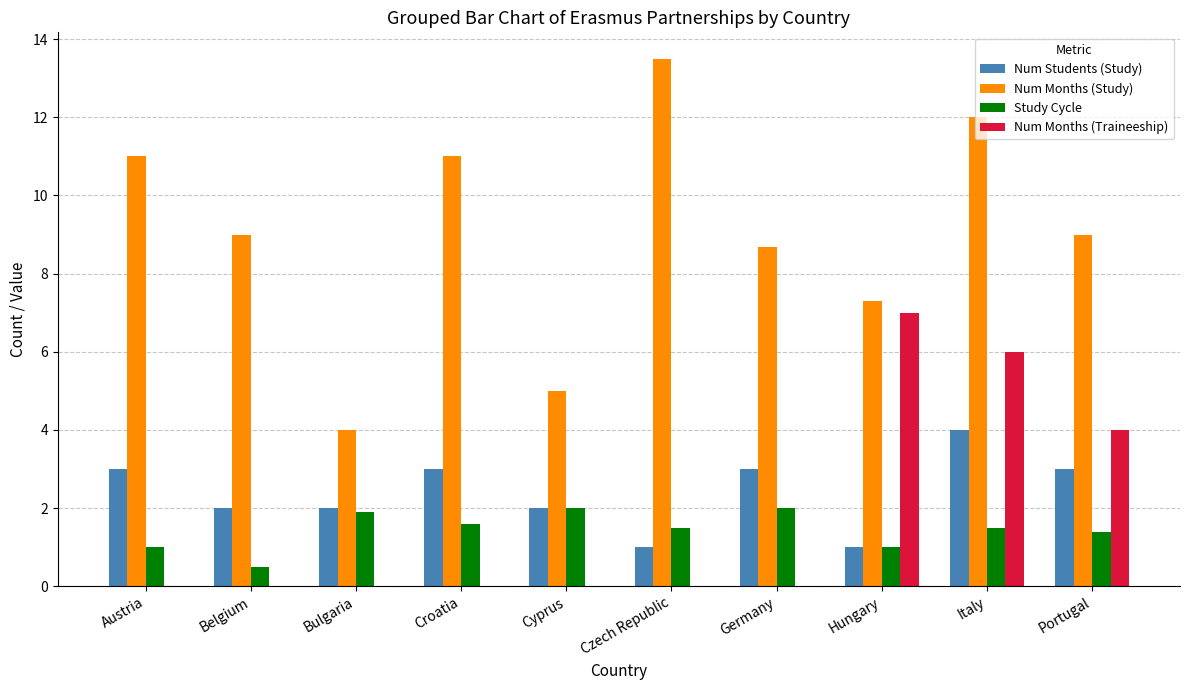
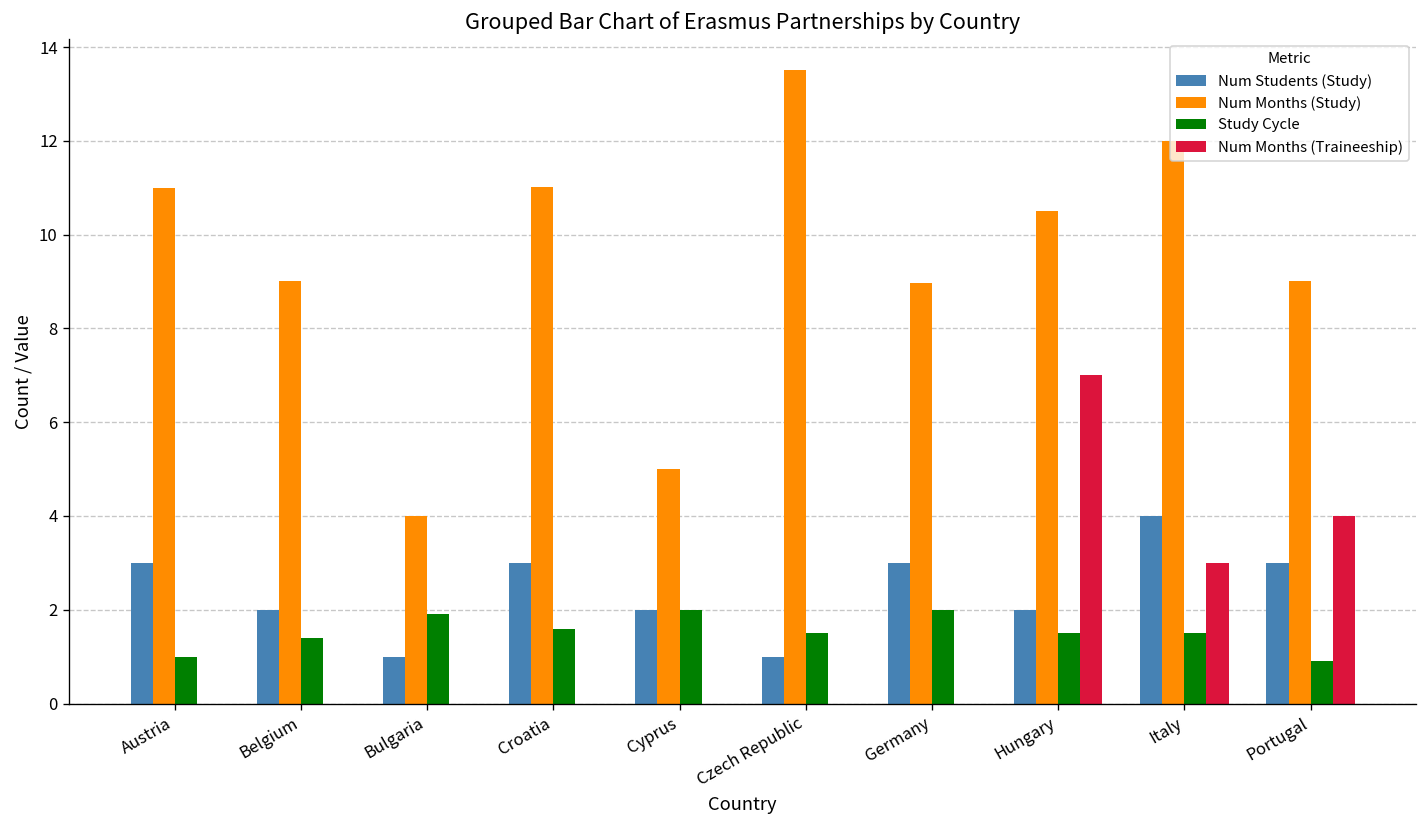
  {
    "Num Students (Study)": {
      "Austria": 3,
      "Belgium": 2,
-     "Bulgaria": 2,
+     "Bulgaria": 1,
      "Croatia": 3,
      "Cyprus": 2,
      "Czech Republic": 1,
      "Germany": 3,
-     "Hungary": 1,
+     "Hungary": 2,
      "Italy": 4,
      "Portugal": 3
    },
    "Num Months (Study)": {
      "Austria": 11.0,
      "Belgium": 9.0,
      "Bulgaria": 4.0,
      "Croatia": 11.0,
      "Cyprus": 5.0,
      "Czech Republic": 13.5,
-     "Germany": 8.7,
-     "Hungary": 7.3,
+     "Germany": 9.0,
+     "Hungary": 10.5,
      "Portugal": 9.0
    },
    "Study Cycle": {
      "Austria": 1.0,
-     "Belgium": 0.5,
+     "Belgium": 1.4,
      "Bulgaria": 1.9,
      "Croatia": 1.6,
      "Cyprus": 2.0,
      "Czech Republic": 1.5,
      "Germany": 2.0,
-     "Hungary": 1.0,
+     "Hungary": 1.5,
      "Italy": 1.5,
-     "Portugal": 1.4
+     "Portugal": 0.9
    },
    "Num Months (Traineeship)": {
      "Austria": 0,
      "Belgium": 0,
      "Bulgaria": 0,
      "Croatia": 0,
      "Cyprus": 0,
      "Czech Republic": 0,
      "Germany": 0,
      "Hungary": 7,
-     "Italy": 6,
+     "Italy": 3,
      "Portugal": 4
    }
  }
